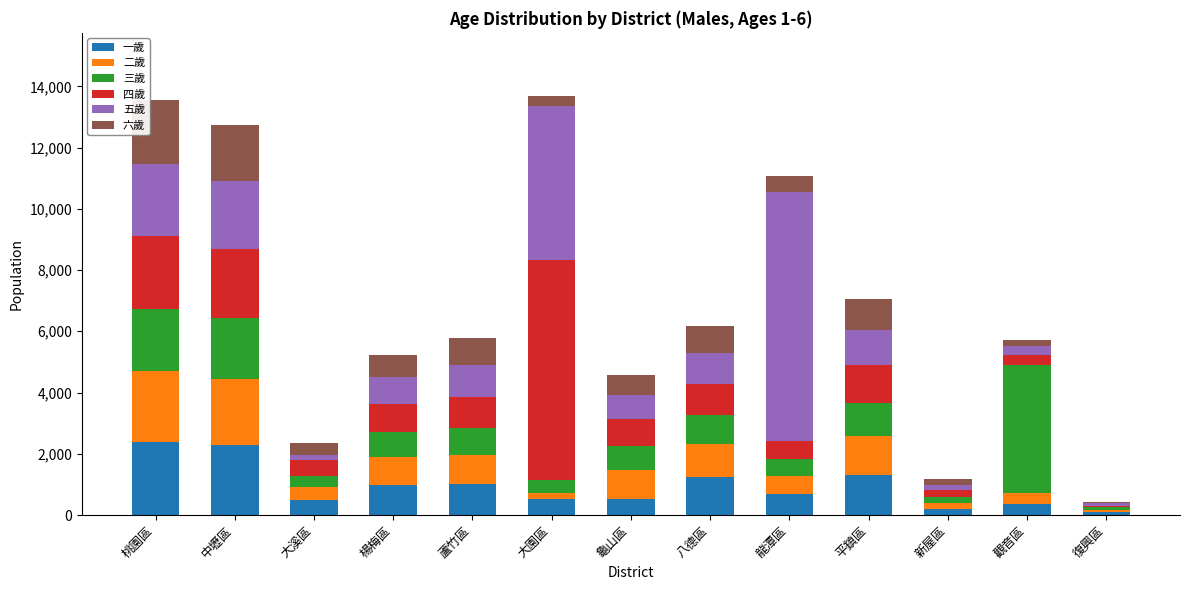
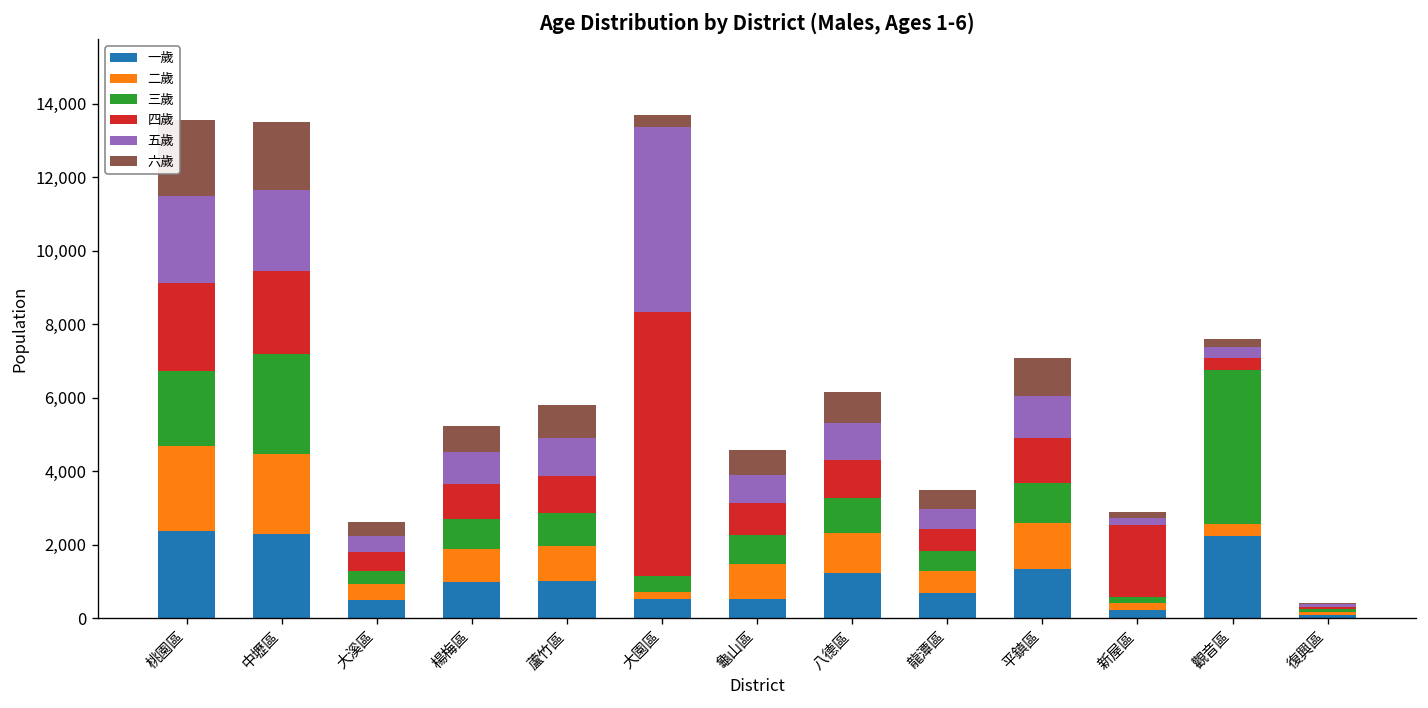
  {
    "一歲": {
      "桃園區": "2,400",
      "中壢區": "2,300",
      "大溪區": "500",
      "楊梅區": "1,000",
      "蘆竹區": "1,000",
      "大園區": "500",
      "龜山區": "500",
      "八德區": "1,200",
      "龍潭區": "700",
      "平鎮區": "1,300",
      "新屋區": "200",
-     "觀音區": "400",
+     "觀音區": "2,200",
      "復興區": "100"
    },
    "二歲": {
      "桃園區": "2,300",
      "中壢區": "2,200",
      "大溪區": "400",
      "楊梅區": "900",
      "蘆竹區": "1,000",
      "大園區": "200",
      "龜山區": "900",
      "八德區": "1,100",
      "龍潭區": "600",
      "平鎮區": "1,300",
      "新屋區": "200",
      "觀音區": "300",
      "復興區": "100"
    },
    "三歲": {
      "桃園區": "2,000",
-     "中壢區": "2,000",
+     "中壢區": "2,700",
      "大溪區": "400",
      "楊梅區": "800",
      "蘆竹區": "900",
      "大園區": "400",
      "龜山區": "800",
      "八德區": "900",
      "龍潭區": "500",
      "平鎮區": "1,100",
      "新屋區": "200",
      "觀音區": "4,200"
    },
    "四歲": {
      "桃園區": "2,400",
      "中壢區": "2,200",
      "大溪區": "500",
      "楊梅區": "900",
      "蘆竹區": "1,000",
      "大園區": "7,200",
      "龜山區": "900",
      "八德區": "1,000",
      "龍潭區": "600",
      "平鎮區": "1,200",
-     "新屋區": "200",
+     "新屋區": "1,900",
      "觀音區": "300"
    },
    "五歲": {
      "桃園區": "2,400",
      "中壢區": "2,200",
-     "大溪區": "200",
+     "大溪區": "400",
      "楊梅區": "900",
      "蘆竹區": "1,100",
      "大園區": "5,000",
      "龜山區": "800",
      "八德區": "1,000",
-     "龍潭區": "8,100",
+     "龍潭區": "500",
      "平鎮區": "1,100",
      "新屋區": "200",
      "觀音區": "300"
    },
    "六歲": {
      "桃園區": "2,100",
      "中壢區": "1,800",
      "大溪區": "400",
      "楊梅區": "700",
      "蘆竹區": "900",
      "大園區": "300",
      "龜山區": "700",
      "八德區": "900",
      "龍潭區": "500",
      "平鎮區": "1,000",
      "新屋區": "200",
      "觀音區": "200"
    }
  }
